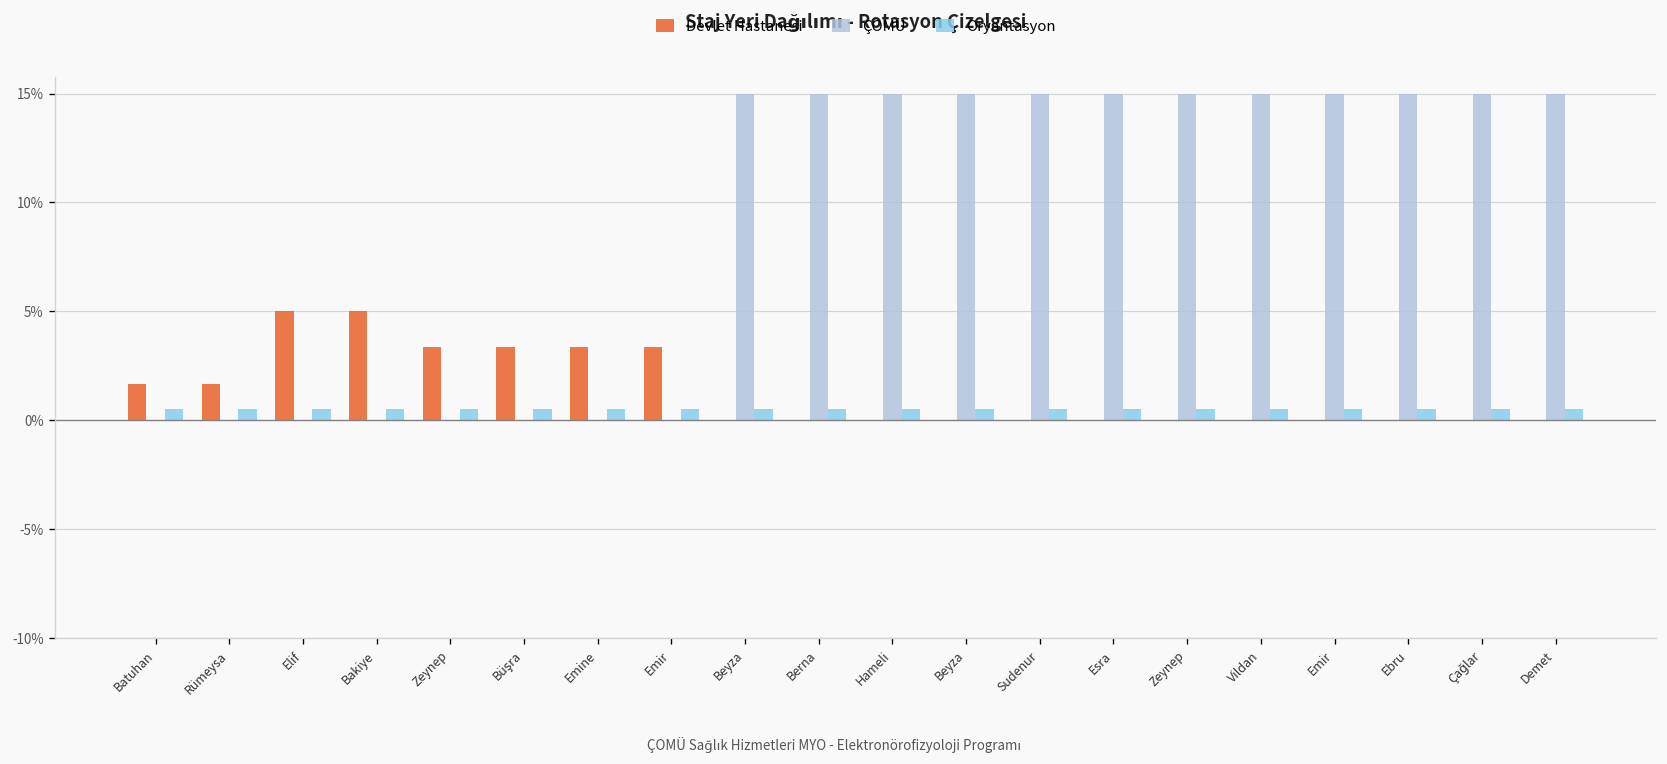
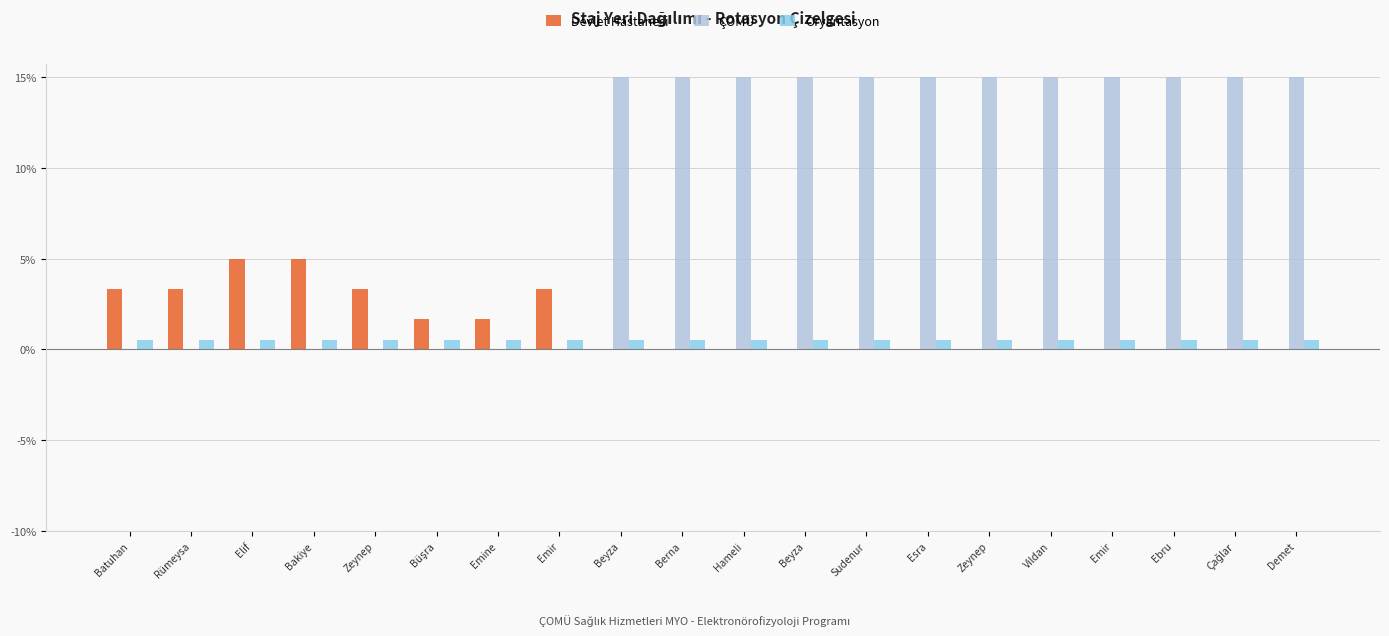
  {
    "Devlet Hastanesi": {
-     "Batuhan": "1.7%",
-     "Rümeysa": "1.7%",
+     "Batuhan": "3.3%",
+     "Rümeysa": "3.3%",
      "Elif": "5.0%",
      "Bakiye": "5.0%",
-     "Büşra": "3.3%",
-     "Emine": "3.3%",
+     "Büşra": "1.7%",
+     "Emine": "1.7%",
      "Berna": "0.0%",
      "Hameli": "0.0%",
      "Sudenur": "0.0%",
      "Esra": "0.0%",
      "Vildan": "0.0%",
      "Ebru": "0.0%",
      "Çağlar": "0.0%",
      "Demet": "0.0%"
    }
  }
